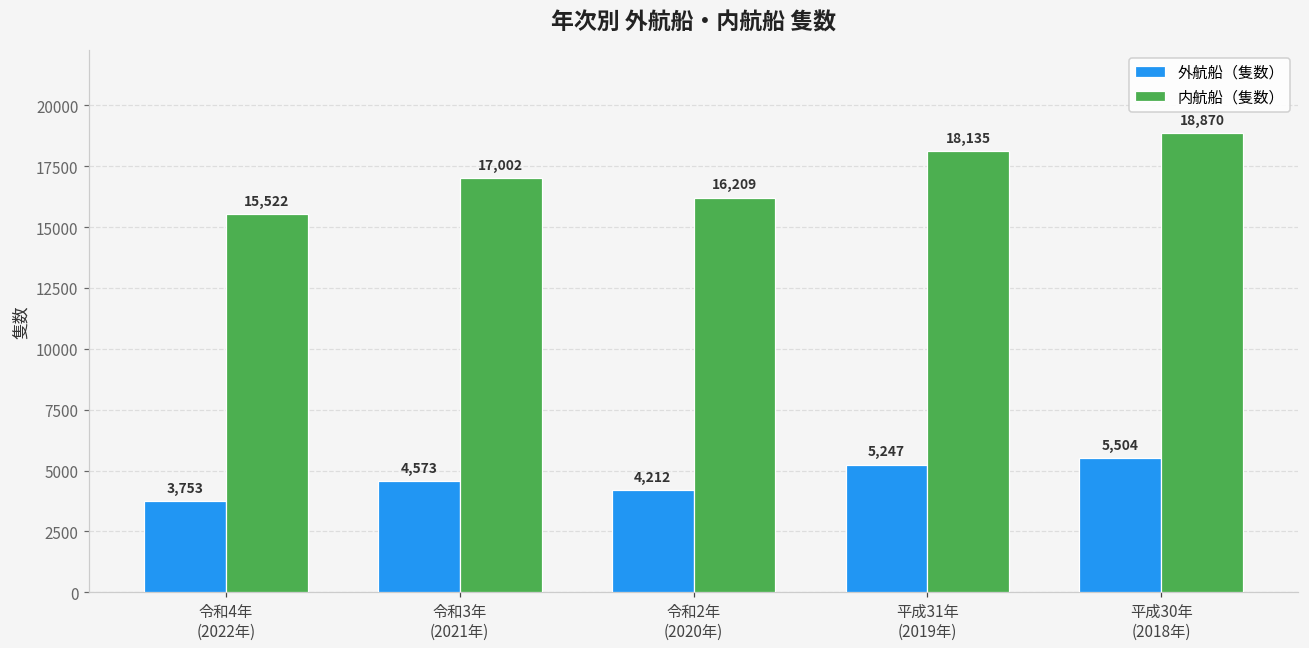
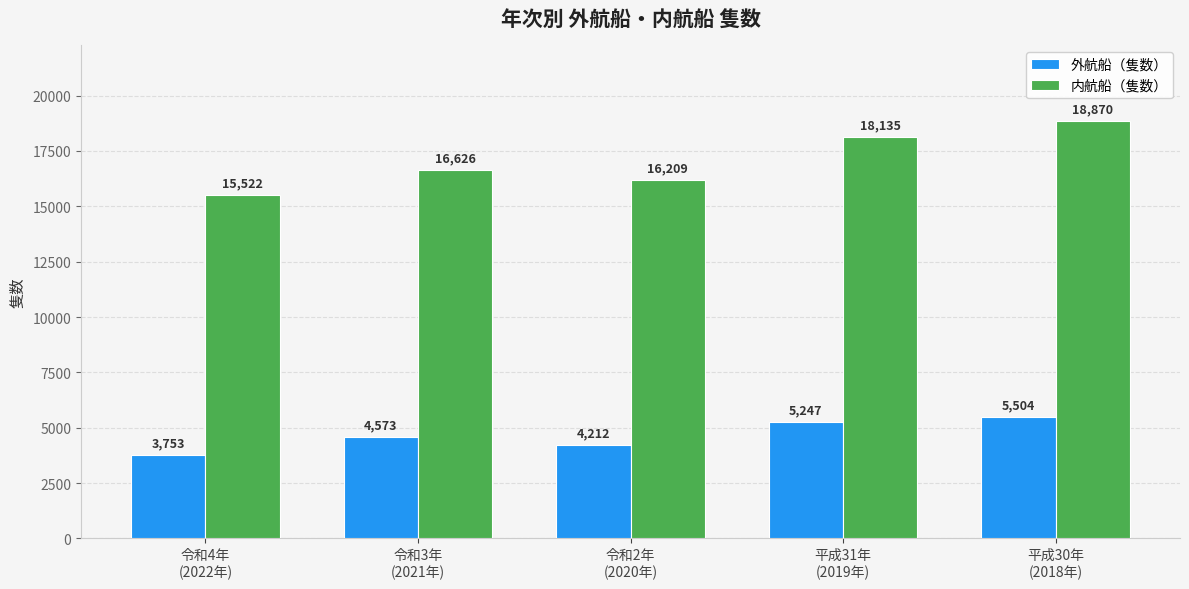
  {
    "外航船（隻数）": {
      "令和4年 (2022年)": "3,753",
      "令和3年 (2021年)": "4,573",
      "令和2年 (2020年)": "4,212",
      "平成31年 (2019年)": "5,247",
      "平成30年 (2018年)": "5,504"
    },
    "内航船（隻数）": {
      "令和4年 (2022年)": "15,522",
-     "令和3年 (2021年)": "17,002",
+     "令和3年 (2021年)": "16,626",
      "令和2年 (2020年)": "16,209",
      "平成31年 (2019年)": "18,135",
      "平成30年 (2018年)": "18,870"
    }
  }
